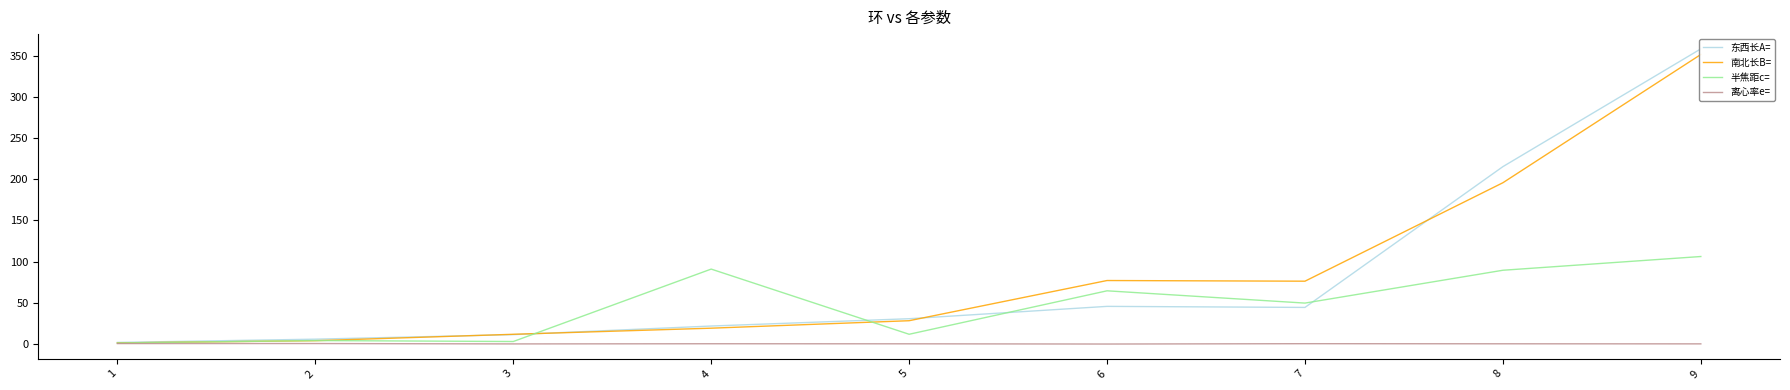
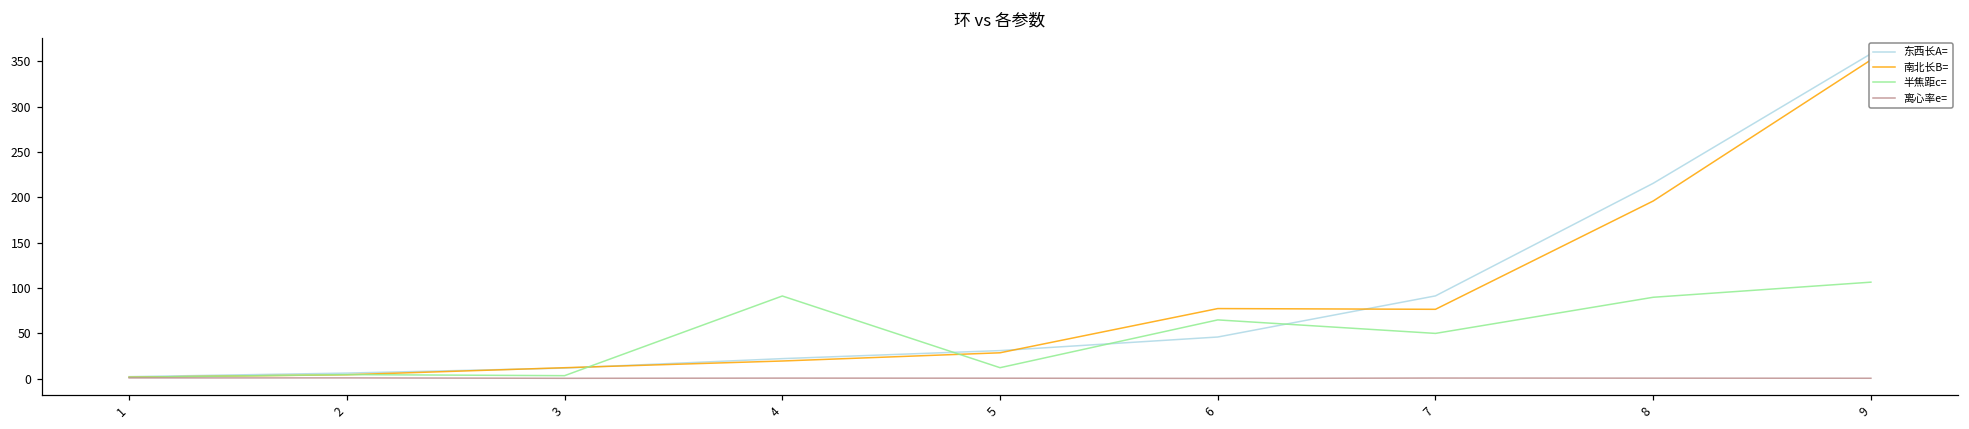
  {
    "东西长A=": {
      "6": 50,
-     "7": 40,
+     "7": 90,
      "8": 220
    },
    "南北长B=": {
      "6": 80,
      "7": 80,
      "8": 200
    },
    "半焦距c=": {
      "4": 90,
      "5": 10,
      "6": 60,
      "7": 50,
      "8": 90,
      "9": 110
    },
    "离心率e=": {
      "2": 0,
      "4": 0,
      "5": 0,
      "6": 0,
      "7": 0,
      "8": 0,
      "9": 0
    }
  }
